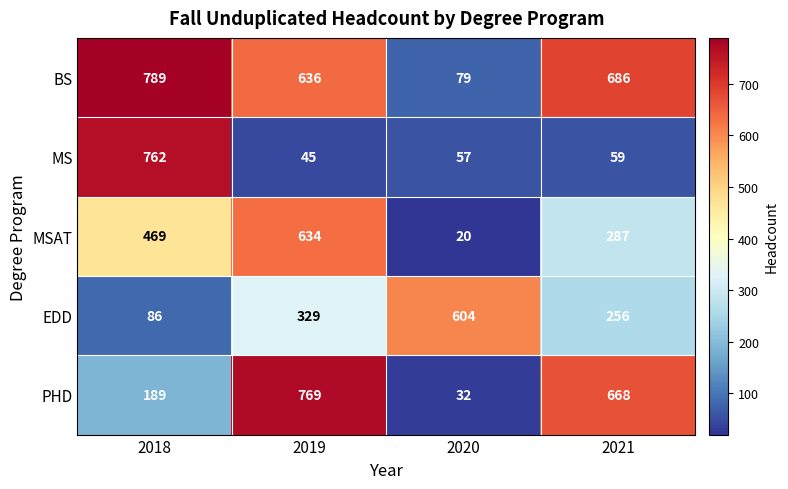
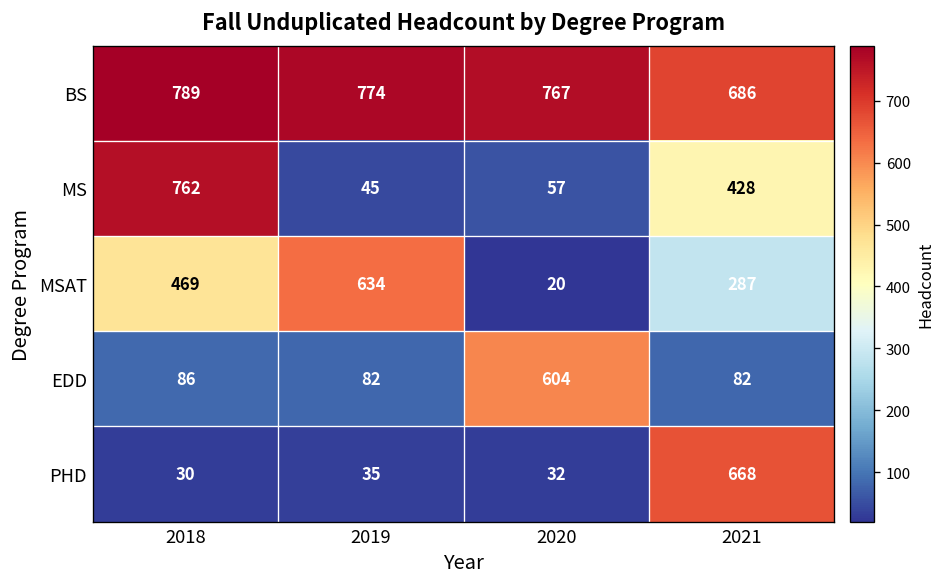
  {
    "BS": {
      "2018": 789,
-     "2019": 636,
-     "2020": 79,
+     "2019": 774,
+     "2020": 767,
      "2021": 686
    },
    "MS": {
      "2018": 762,
      "2019": 45,
      "2020": 57,
-     "2021": 59
+     "2021": 428
    },
    "MSAT": {
      "2018": 469,
      "2019": 634,
      "2020": 20,
      "2021": 287
    },
    "EDD": {
      "2018": 86,
-     "2019": 329,
+     "2019": 82,
      "2020": 604,
-     "2021": 256
+     "2021": 82
    },
    "PHD": {
-     "2018": 189,
-     "2019": 769,
+     "2018": 30,
+     "2019": 35,
      "2020": 32,
      "2021": 668
    }
  }
